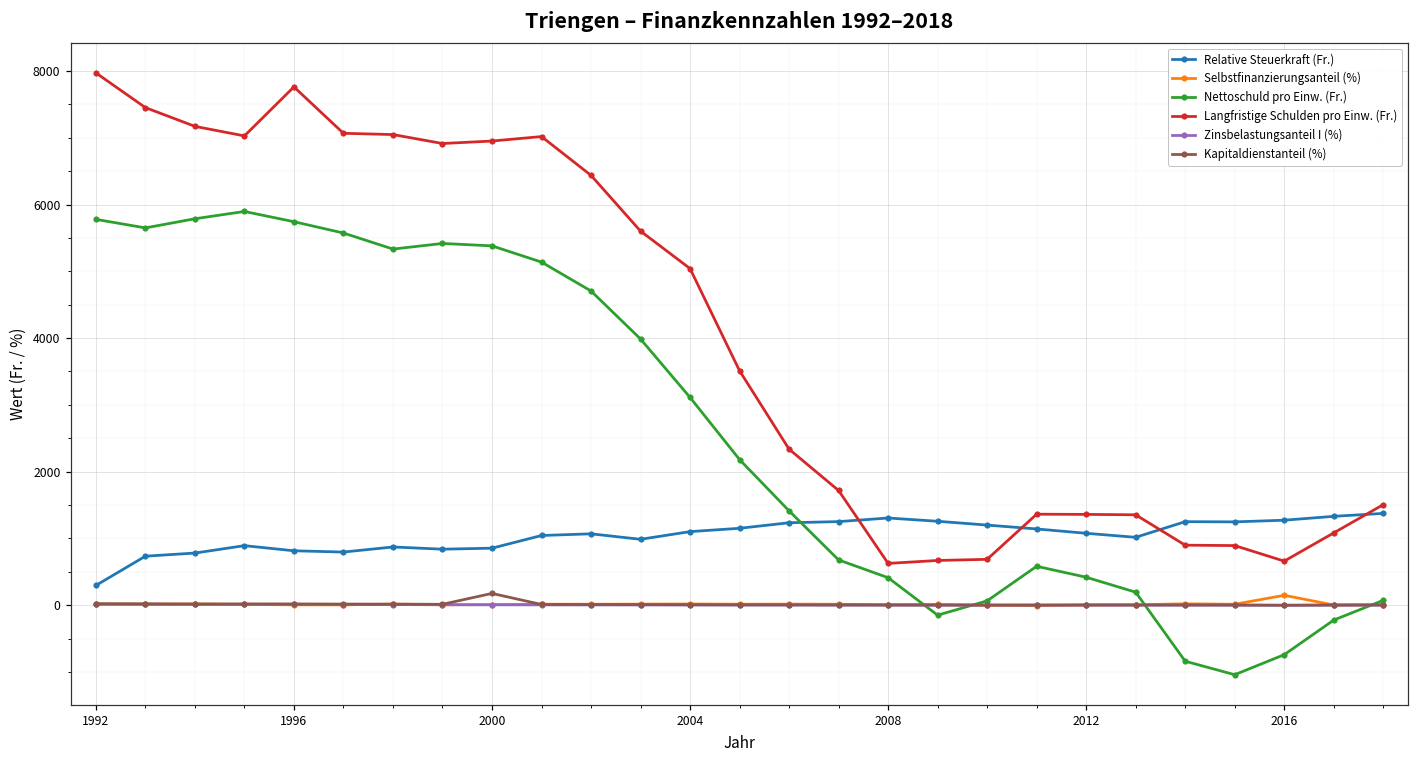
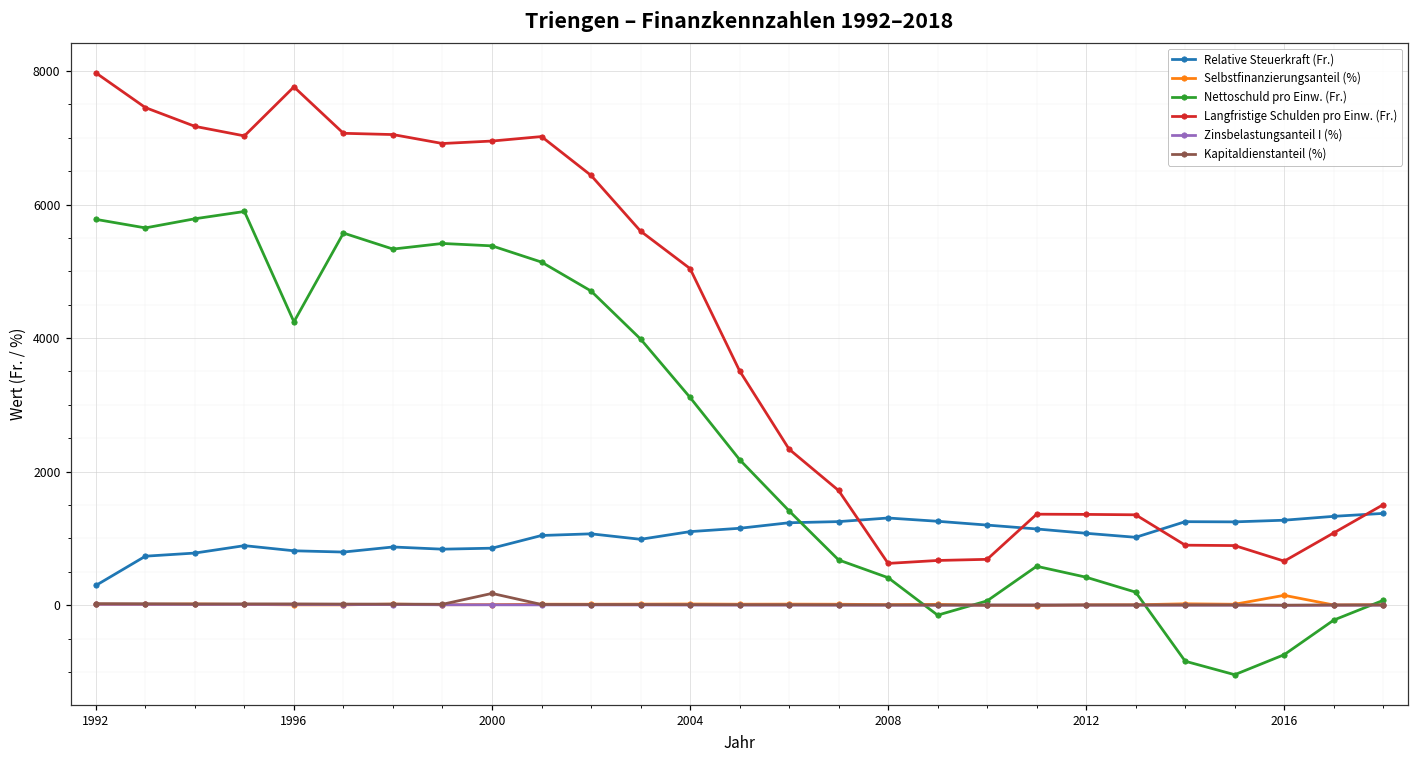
  {
    "Relative Steuerkraft (Fr.)": {
      "1992": 300,
      "1996": 800,
      "2000": 900,
      "2004": 1100,
      "2008": 1300,
      "2012": 1100,
      "2016": 1300
    },
    "Selbstfinanzierungsanteil (%)": {
      "2016": 100
    },
    "Nettoschuld pro Einw. (Fr.)": {
      "1992": 5800,
-     "1996": 5700,
+     "1996": 4200,
      "2000": 5400,
      "2004": 3100,
      "2008": 400,
      "2012": 400,
      "2016": -700
    },
    "Langfristige Schulden pro Einw. (Fr.)": {
      "1992": 8000,
      "1996": 7800,
      "2000": 7000,
      "2004": 5000,
      "2008": 600,
      "2012": 1400,
      "2016": 700
    },
    "Kapitaldienstanteil (%)": {
      "2000": 200
    }
  }
